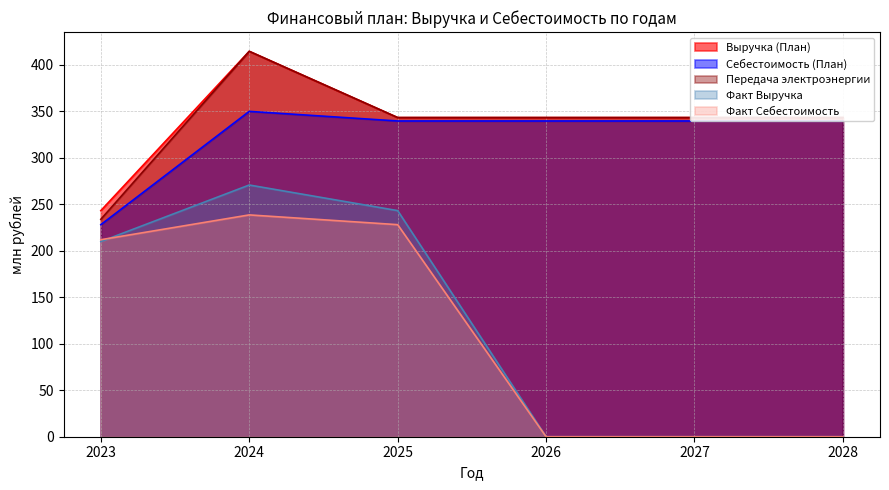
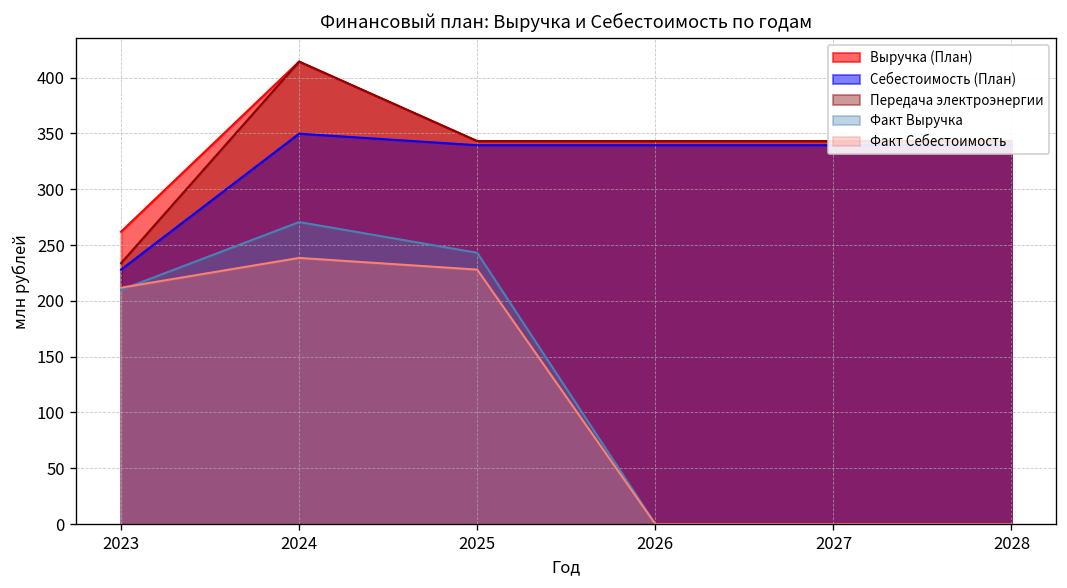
  {
    "Выручка (План)": {
-     "2023": 240
+     "2023": 260
    },
    "Себестоимость (План)": {
      "2023": 230,
      "2024": 350,
      "2025": 340,
      "2026": 340
    },
    "Передача электроэнергии": {
      "2023": 230
    },
    "Факт Выручка": {
      "2024": 270,
      "2025": 240
    },
    "Факт Себестоимость": {
      "2024": 240,
      "2025": 230
    }
  }
